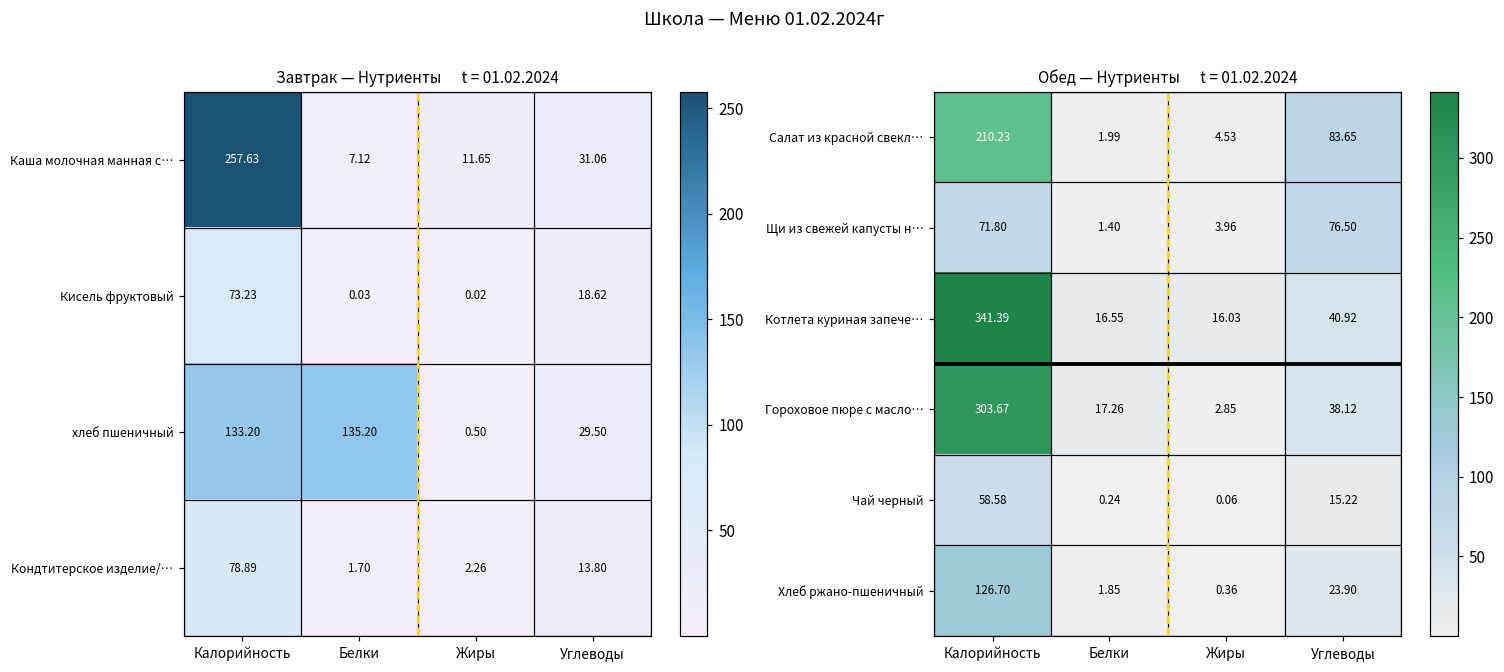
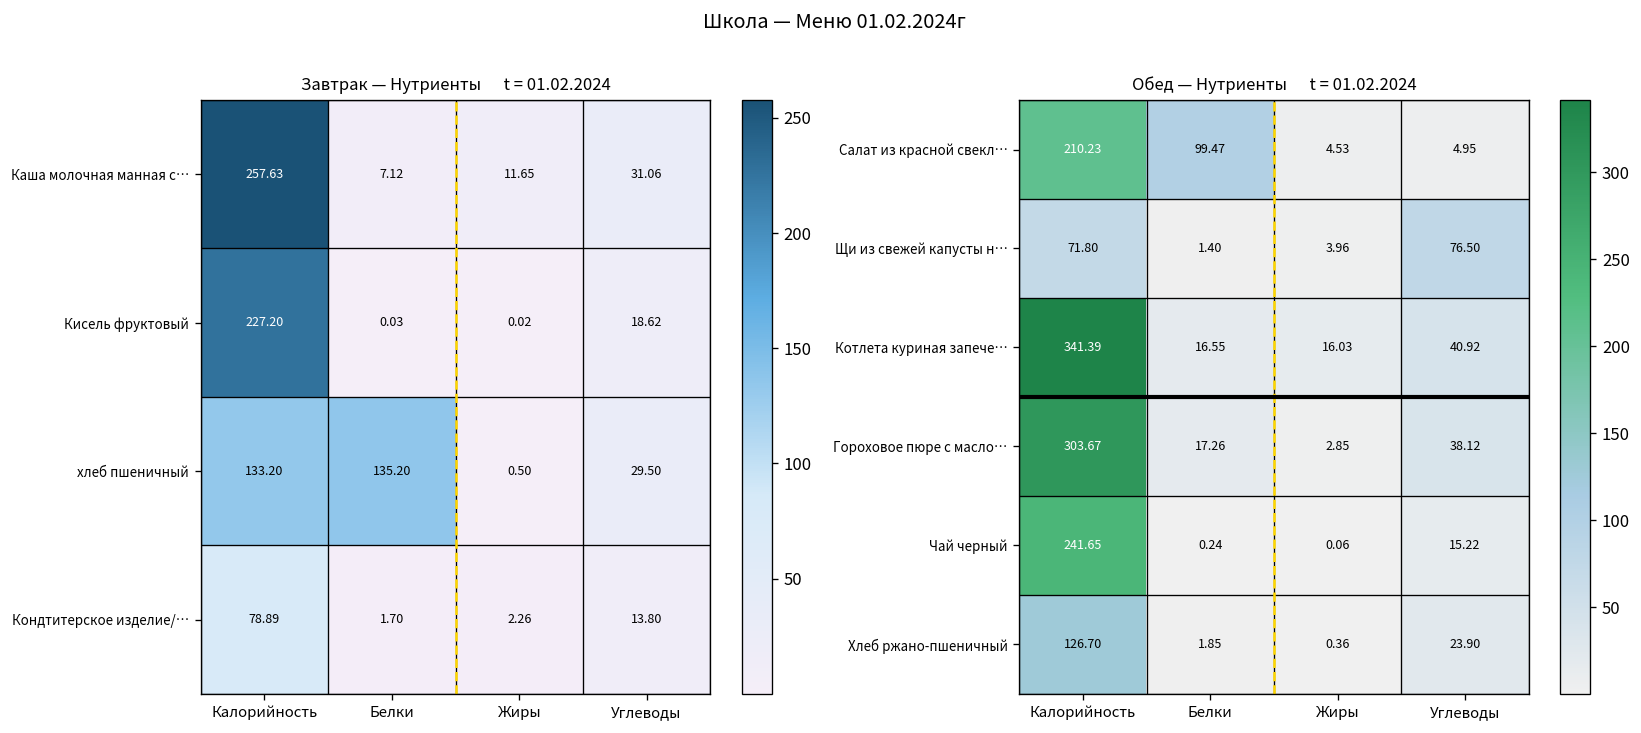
  {
    "Завтрак — Нутриенты t = 01.02.2024": {
      "Каша молочная манная с…": {
        "Калорийность": 257.63,
        "Белки": 7.12,
        "Жиры": 11.65,
        "Углеводы": 31.06
      },
      "Кисель фруктовый": {
-       "Калорийность": 73.23,
+       "Калорийность": 227.20,
        "Белки": 0.03,
        "Жиры": 0.02,
        "Углеводы": 18.62
      },
      "хлеб пшеничный": {
        "Калорийность": 133.20,
        "Белки": 135.20,
        "Жиры": 0.50,
        "Углеводы": 29.50
      },
      "Кондтитерское изделие/…": {
        "Калорийность": 78.89,
        "Белки": 1.70,
        "Жиры": 2.26,
        "Углеводы": 13.80
      }
    },
    "Обед — Нутриенты t = 01.02.2024": {
      "Салат из красной свекл…": {
        "Калорийность": 210.23,
-       "Белки": 1.99,
+       "Белки": 99.47,
        "Жиры": 4.53,
-       "Углеводы": 83.65
+       "Углеводы": 4.95
      },
      "Щи из свежей капусты н…": {
        "Калорийность": 71.80,
        "Белки": 1.40,
        "Жиры": 3.96,
        "Углеводы": 76.50
      },
      "Котлета куриная запече…": {
        "Калорийность": 341.39,
        "Белки": 16.55,
        "Жиры": 16.03,
        "Углеводы": 40.92
      },
      "Гороховое пюре с масло…": {
        "Калорийность": 303.67,
        "Белки": 17.26,
        "Жиры": 2.85,
        "Углеводы": 38.12
      },
      "Чай черный": {
-       "Калорийность": 58.58,
+       "Калорийность": 241.65,
        "Белки": 0.24,
        "Жиры": 0.06,
        "Углеводы": 15.22
      },
      "Хлеб ржано-пшеничный": {
        "Калорийность": 126.70,
        "Белки": 1.85,
        "Жиры": 0.36,
        "Углеводы": 23.90
      }
    }
  }
